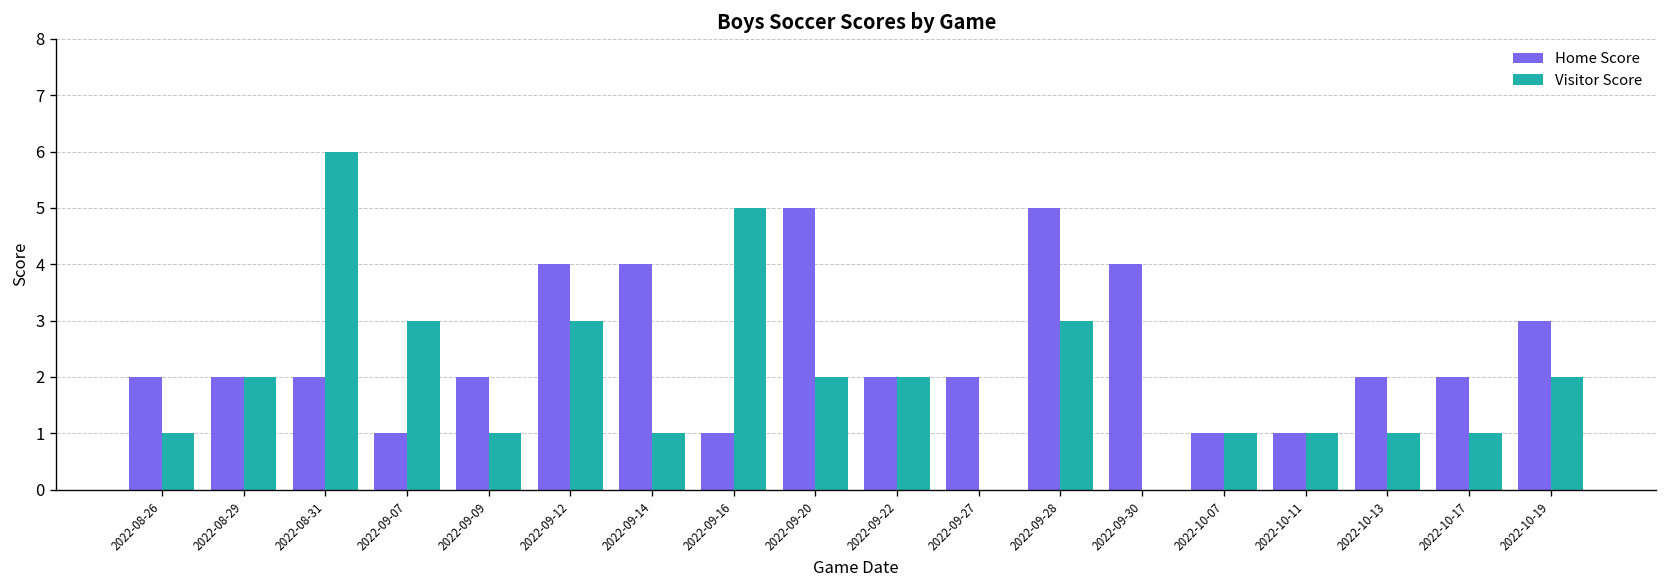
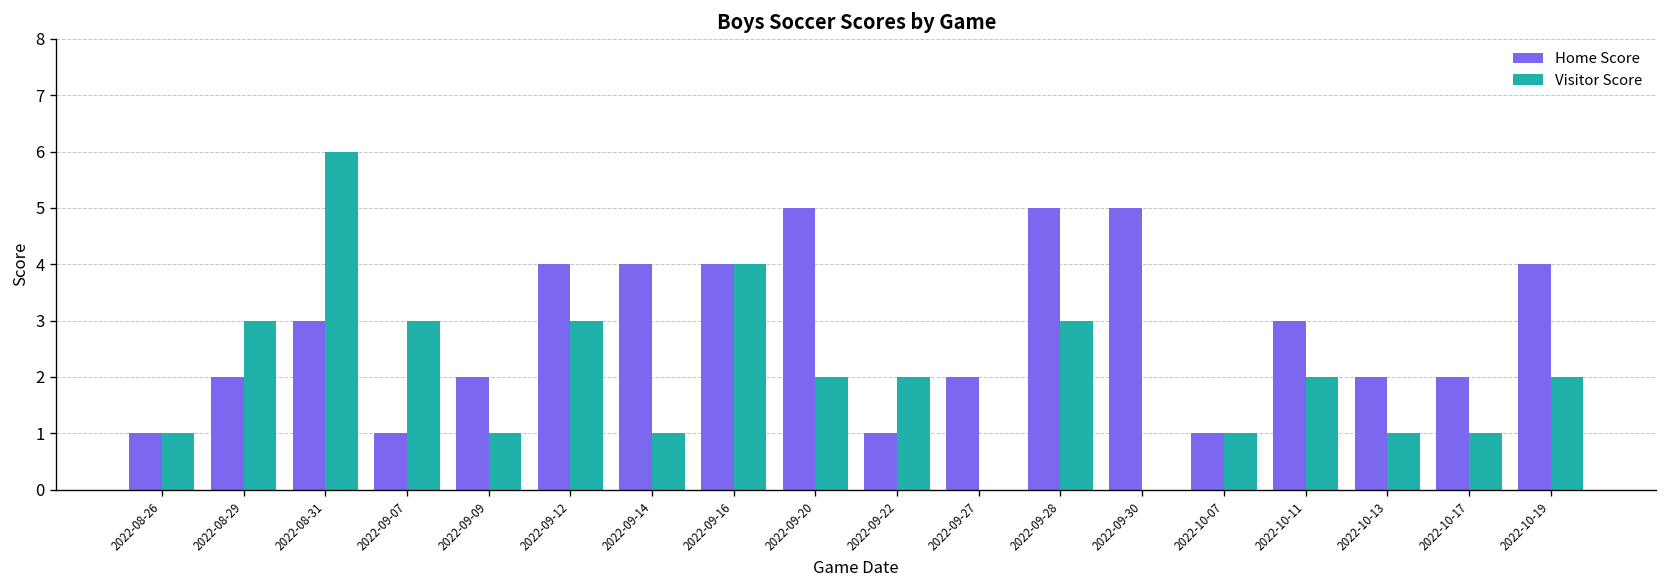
  {
    "Home Score": {
-     "2022-08-26": 2,
+     "2022-08-26": 1,
      "2022-08-29": 2,
-     "2022-08-31": 2,
+     "2022-08-31": 3,
      "2022-09-07": 1,
      "2022-09-09": 2,
      "2022-09-12": 4,
      "2022-09-14": 4,
-     "2022-09-16": 1,
+     "2022-09-16": 4,
      "2022-09-20": 5,
-     "2022-09-22": 2,
+     "2022-09-22": 1,
      "2022-09-27": 2,
      "2022-09-28": 5,
-     "2022-09-30": 4,
+     "2022-09-30": 5,
      "2022-10-07": 1,
-     "2022-10-11": 1,
+     "2022-10-11": 3,
      "2022-10-13": 2,
      "2022-10-17": 2,
-     "2022-10-19": 3
+     "2022-10-19": 4
    },
    "Visitor Score": {
      "2022-08-26": 1,
-     "2022-08-29": 2,
+     "2022-08-29": 3,
      "2022-08-31": 6,
      "2022-09-07": 3,
      "2022-09-09": 1,
      "2022-09-12": 3,
      "2022-09-14": 1,
-     "2022-09-16": 5,
+     "2022-09-16": 4,
      "2022-09-20": 2,
      "2022-09-22": 2,
      "2022-09-27": 0,
      "2022-09-28": 3,
      "2022-09-30": 0,
      "2022-10-07": 1,
-     "2022-10-11": 1,
+     "2022-10-11": 2,
      "2022-10-13": 1,
      "2022-10-17": 1,
      "2022-10-19": 2
    }
  }
